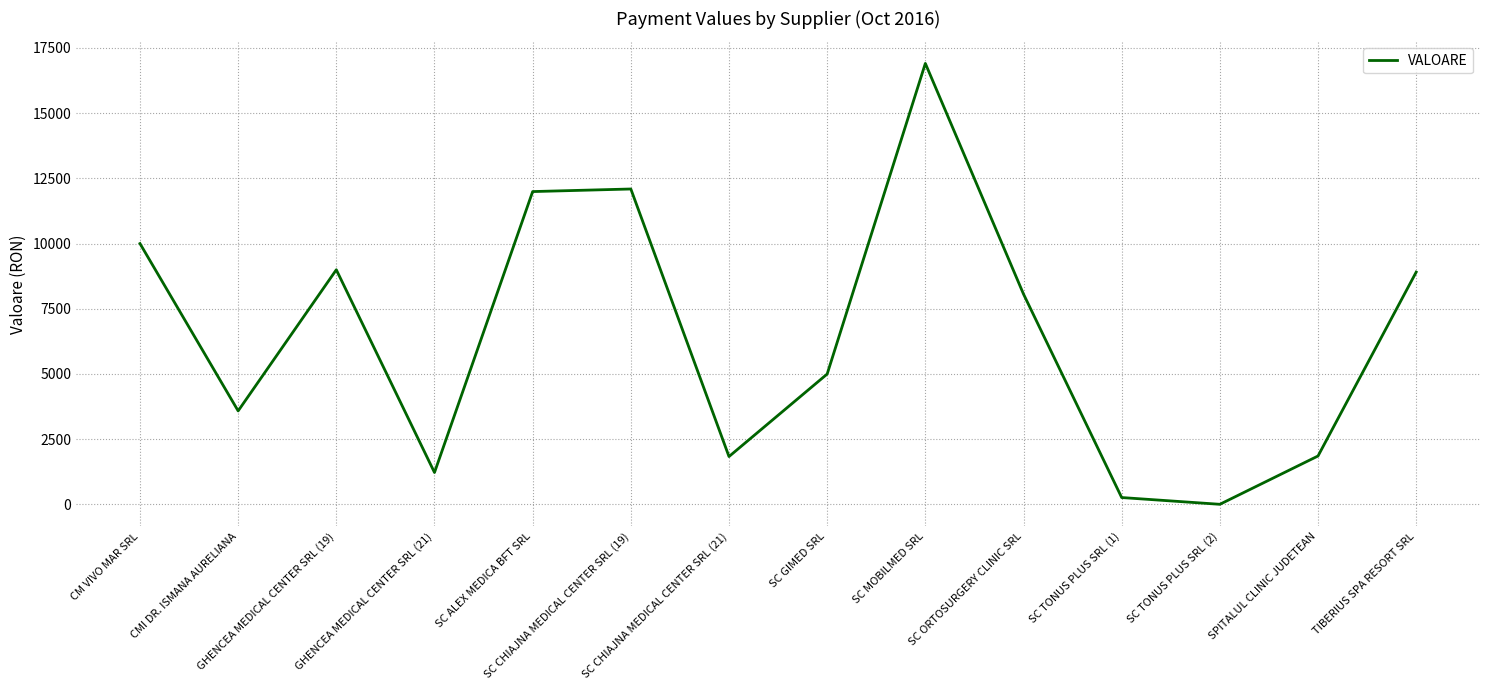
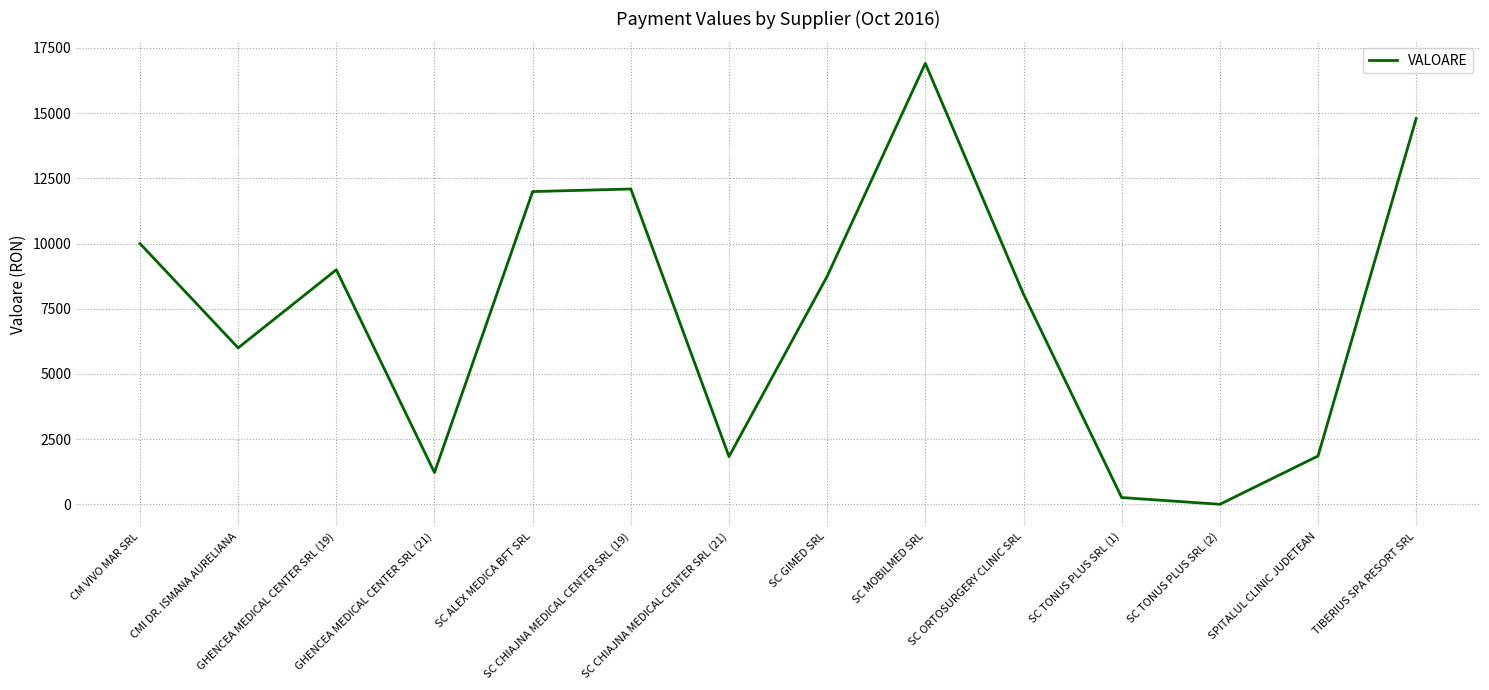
  {
    "CM VIVO MAR SRL": 10000,
-   "CMI DR. ISMANA AURELIANA": 3600,
+   "CMI DR. ISMANA AURELIANA": 6000,
    "GHENCEA MEDICAL CENTER SRL (19)": 9000,
    "GHENCEA MEDICAL CENTER SRL (21)": 1200,
    "SC ALEX MEDICA BFT SRL": 12000,
    "SC CHIAJNA MEDICAL CENTER SRL (19)": 12100,
    "SC CHIAJNA MEDICAL CENTER SRL (21)": 1800,
-   "SC GIMED SRL": 5000,
+   "SC GIMED SRL": 8700,
    "SC MOBILMED SRL": 16900,
    "SC ORTOSURGERY CLINIC SRL": 8100,
    "SC TONUS PLUS SRL (1)": 300,
    "SC TONUS PLUS SRL (2)": 0,
    "SPITALUL CLINIC JUDETEAN": 1900,
-   "TIBERIUS SPA RESORT SRL": 8900
+   "TIBERIUS SPA RESORT SRL": 14800
  }
